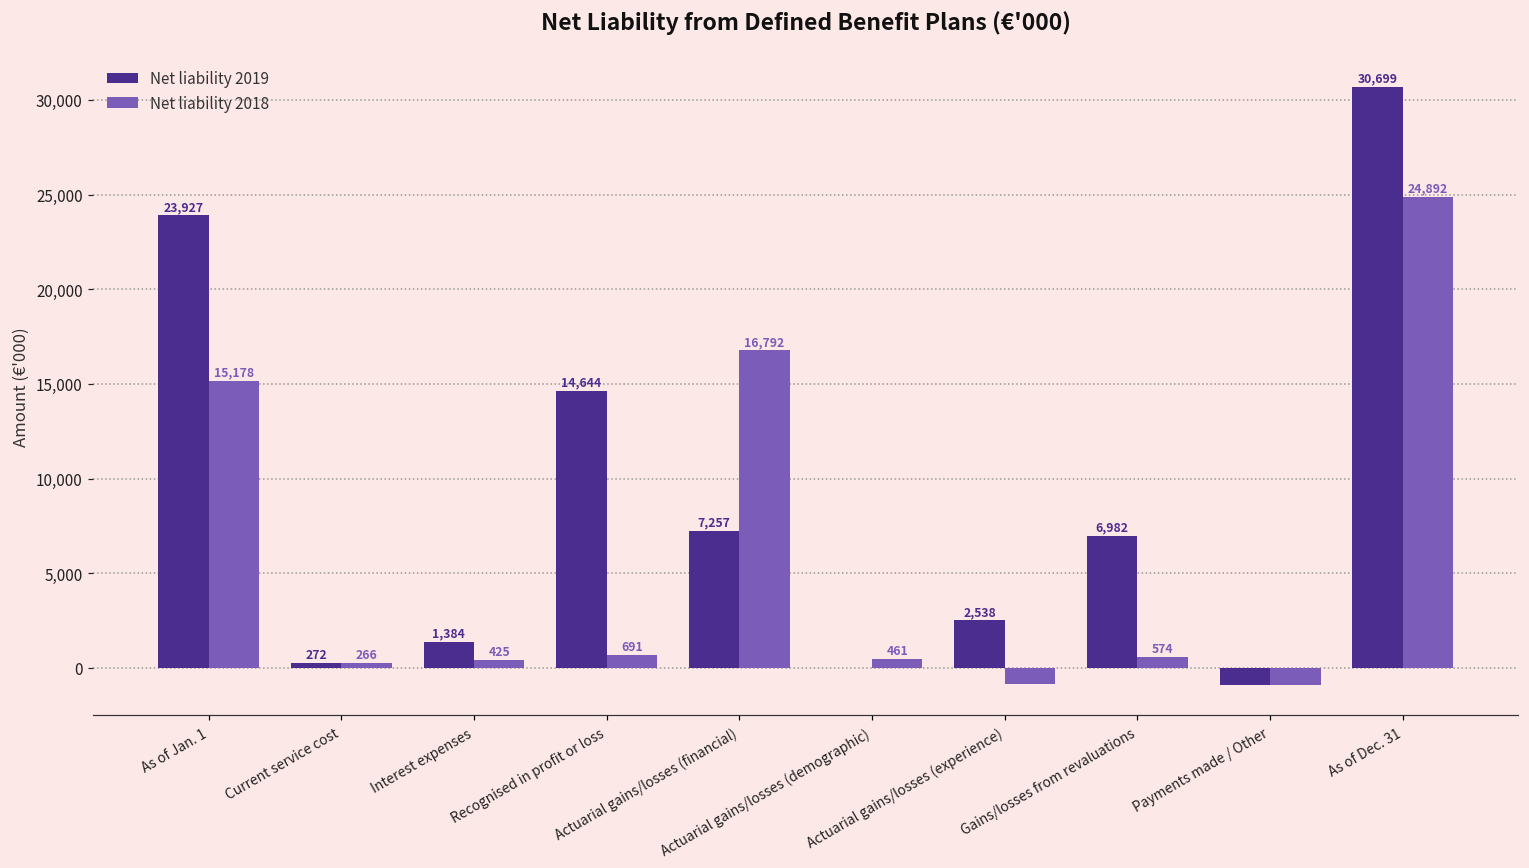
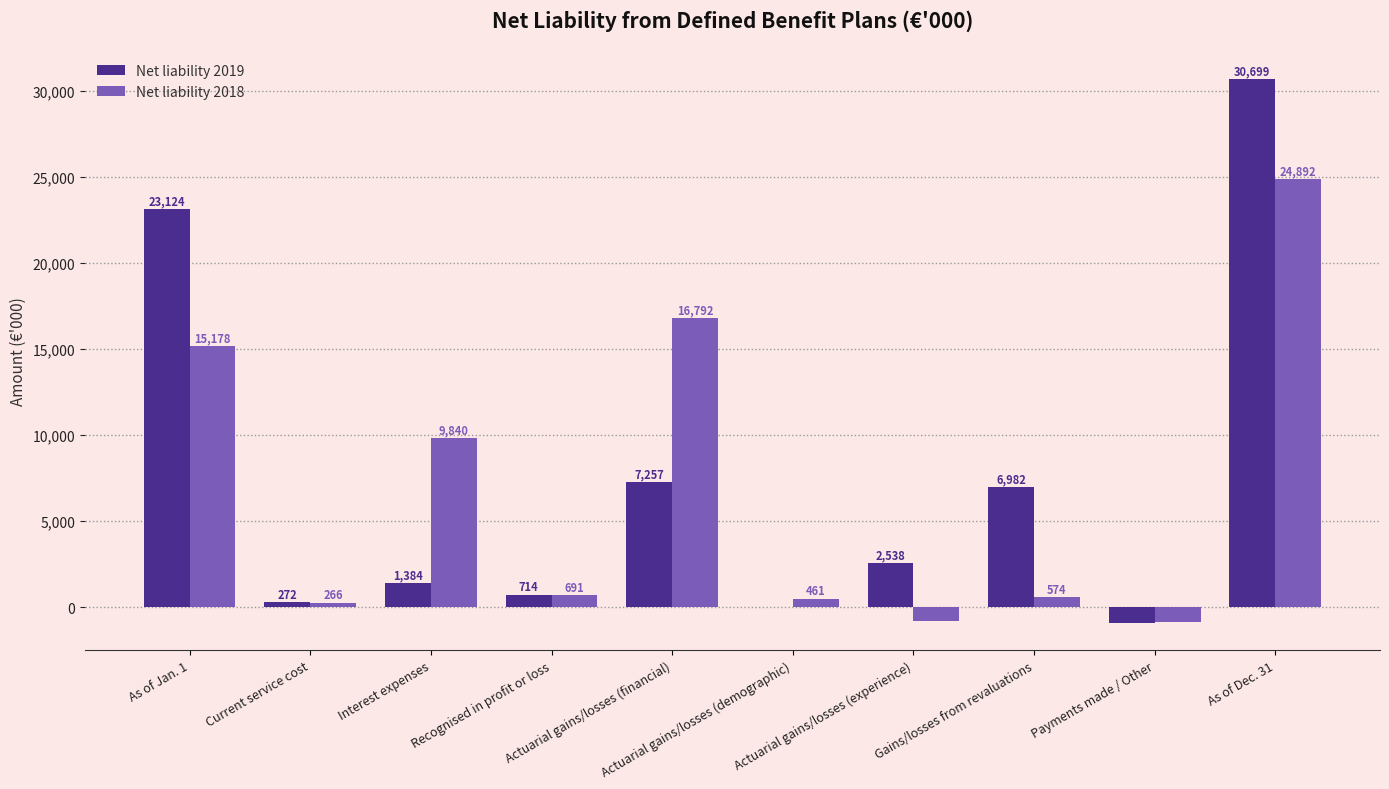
  {
    "Net liability 2019": {
-     "As of Jan. 1": "23,927",
+     "As of Jan. 1": "23,124",
      "Current service cost": "272",
      "Interest expenses": "1,384",
-     "Recognised in profit or loss": "14,644",
+     "Recognised in profit or loss": "714",
      "Actuarial gains/losses (financial)": "7,257",
      "Actuarial gains/losses (experience)": "2,538",
      "Gains/losses from revaluations": "6,982",
      "As of Dec. 31": "30,699"
    },
    "Net liability 2018": {
      "As of Jan. 1": "15,178",
      "Current service cost": "266",
-     "Interest expenses": "425",
+     "Interest expenses": "9,840",
      "Recognised in profit or loss": "691",
      "Actuarial gains/losses (financial)": "16,792",
      "Actuarial gains/losses (demographic)": "461",
      "Gains/losses from revaluations": "574",
      "As of Dec. 31": "24,892"
    }
  }
